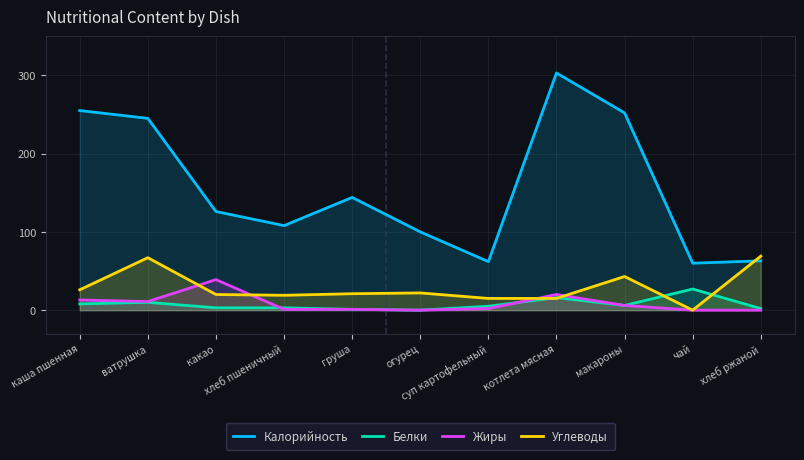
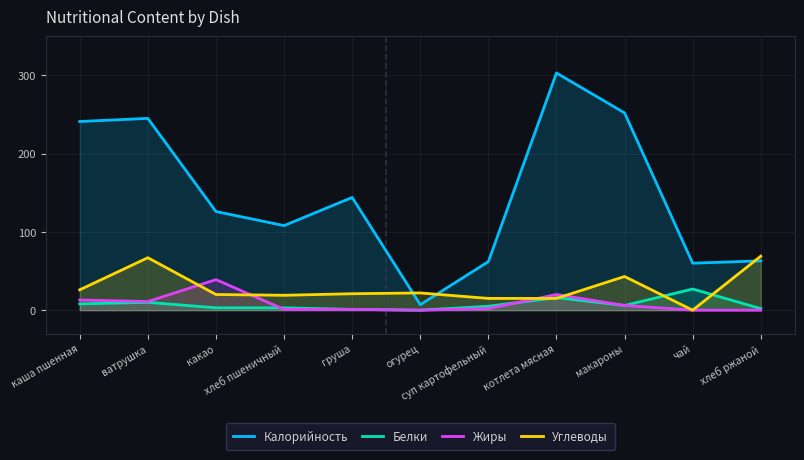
  {
    "Калорийность": {
-     "каша пшенная": 260,
+     "каша пшенная": 240,
      "ватрушка": 250,
      "какао": 130,
      "хлеб пшеничный": 110,
      "груша": 140,
-     "огурец": 100,
+     "огурец": 10,
      "суп картофельный": 60,
      "котлета мясная": 300,
      "макароны": 250,
      "чай": 60,
      "хлеб ржаной": 60
    },
    "Белки": {
      "каша пшенная": 10,
      "какао": 0,
      "чай": 30
    },
    "Жиры": {
      "каша пшенная": 10,
      "какао": 40,
      "котлета мясная": 20
    },
    "Углеводы": {
      "каша пшенная": 30,
      "ватрушка": 70,
      "какао": 20,
      "хлеб пшеничный": 20,
      "груша": 20,
      "огурец": 20,
      "суп картофельный": 20,
      "макароны": 40,
      "хлеб ржаной": 70
    }
  }
